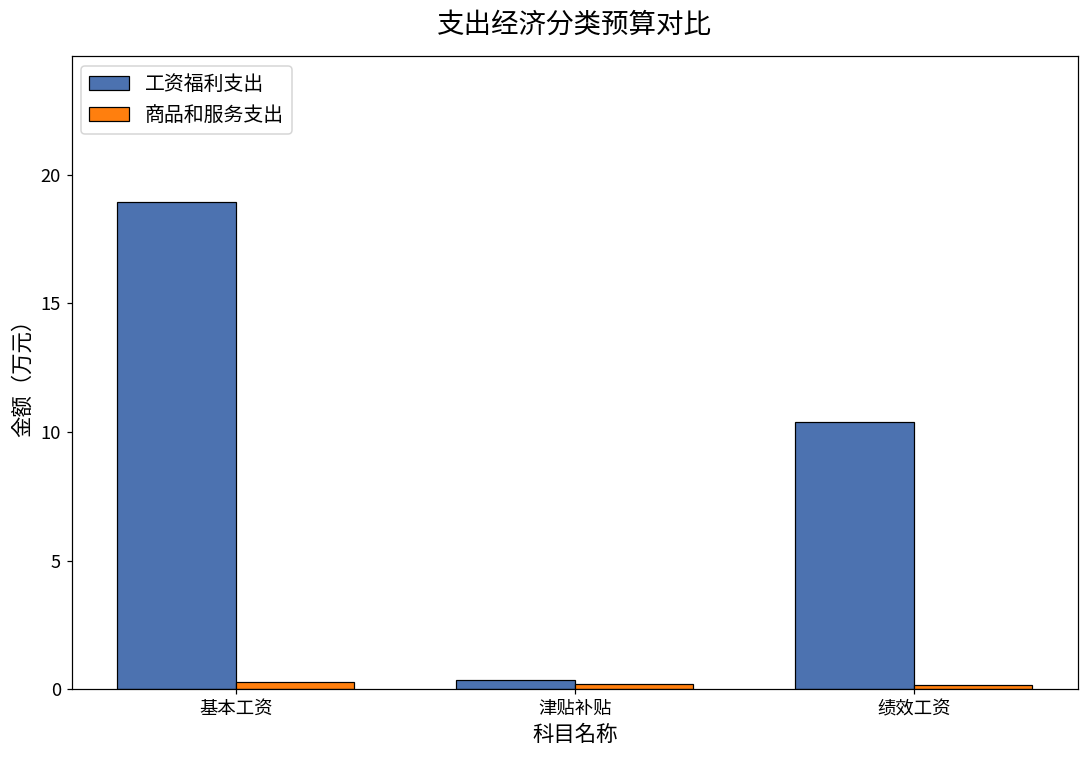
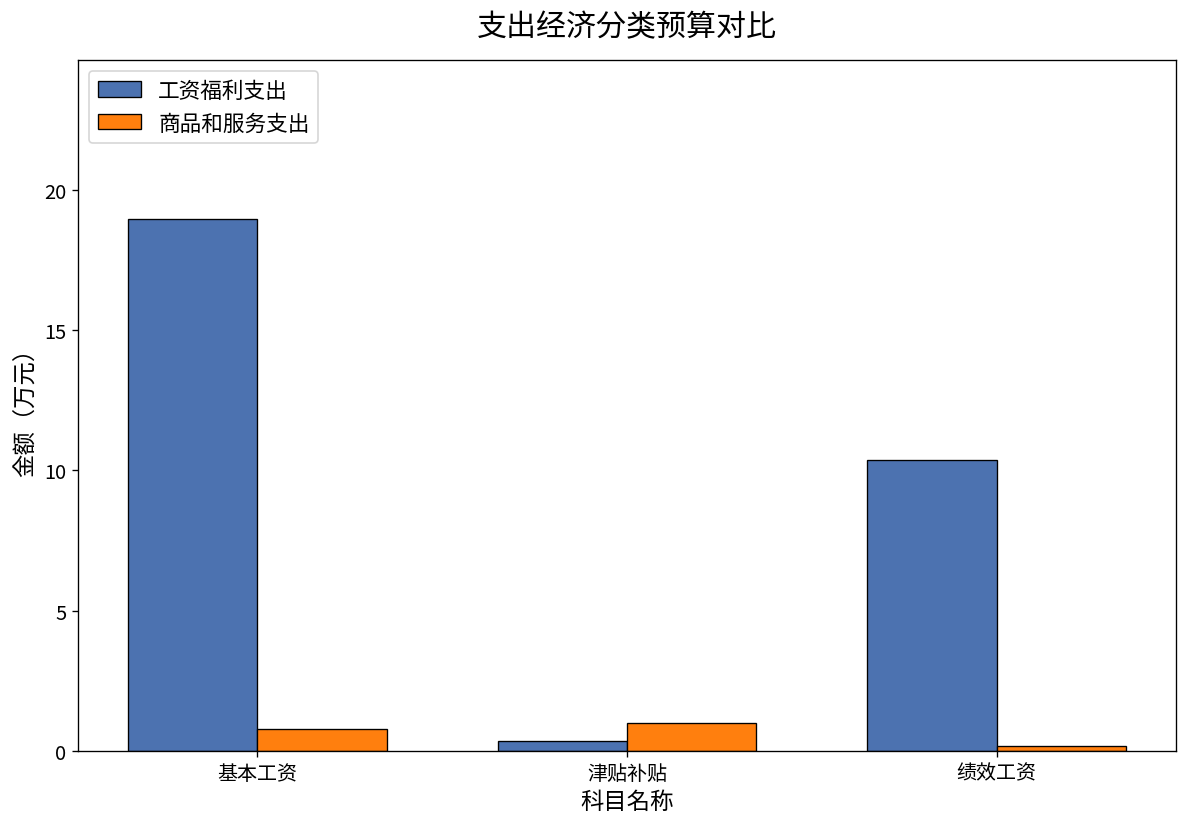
  {
    "工资福利支出": {
      "基本工资": 18.9,
      "津贴补贴": 0.4,
      "绩效工资": 10.4
    },
    "商品和服务支出": {
-     "基本工资": 0.3,
-     "津贴补贴": 0.2,
+     "基本工资": 0.8,
+     "津贴补贴": 1.0,
      "绩效工资": 0.2
    }
  }
